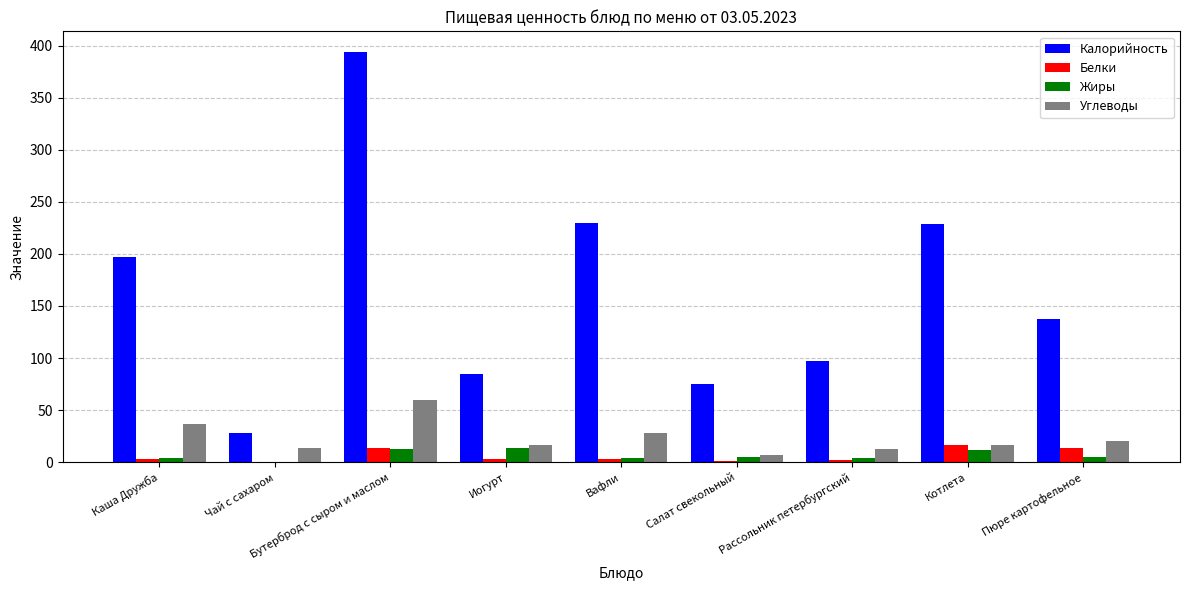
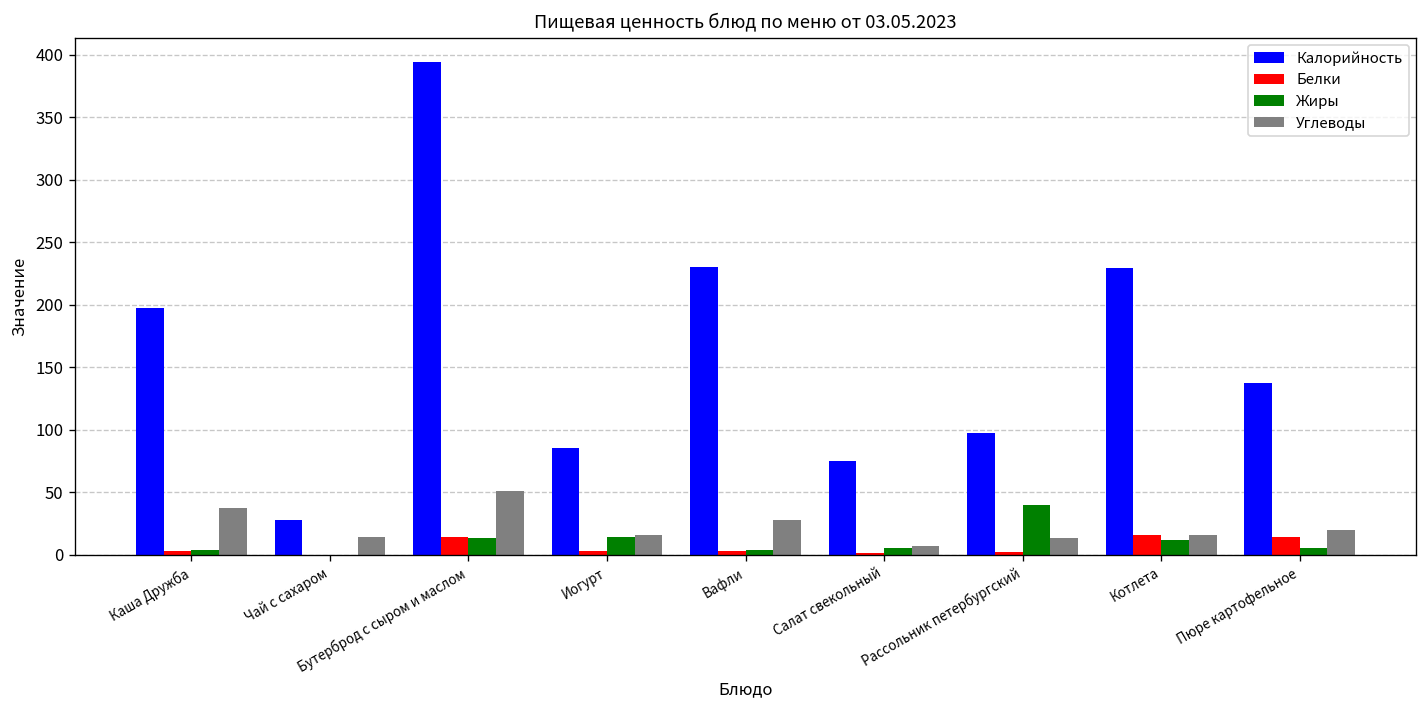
  {
    "Калорийность": {
      "Каша Дружба": 197,
      "Чай с сахаром": 28,
      "Бутерброд с сыром и маслом": 394,
      "Иогурт": 85,
      "Вафли": 230,
      "Салат свекольный": 75,
      "Рассольник петербургский": 97,
      "Котлета": 229,
      "Пюре картофельное": 137
    },
    "Белки": {
      "Каша Дружба": 3,
      "Чай с сахаром": 0,
      "Бутерброд с сыром и маслом": 14,
      "Иогурт": 3,
      "Вафли": 3,
      "Котлета": 16,
      "Пюре картофельное": 14
    },
    "Жиры": {
      "Каша Дружба": 4,
      "Чай с сахаром": 0,
      "Бутерброд с сыром и маслом": 13,
      "Иогурт": 14,
      "Вафли": 4,
      "Салат свекольный": 5,
-     "Рассольник петербургский": 4,
+     "Рассольник петербургский": 40,
      "Котлета": 12,
      "Пюре картофельное": 5
    },
    "Углеводы": {
      "Каша Дружба": 37,
      "Чай с сахаром": 14,
-     "Бутерброд с сыром и маслом": 60,
+     "Бутерброд с сыром и маслом": 51,
      "Иогурт": 16,
      "Вафли": 28,
      "Салат свекольный": 7,
      "Рассольник петербургский": 13,
      "Котлета": 16,
      "Пюре картофельное": 20
    }
  }
